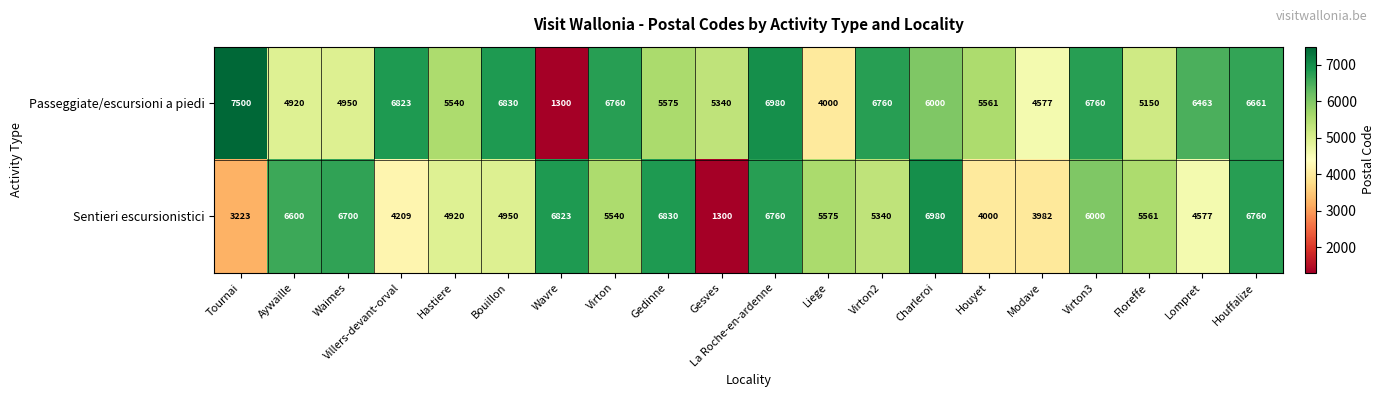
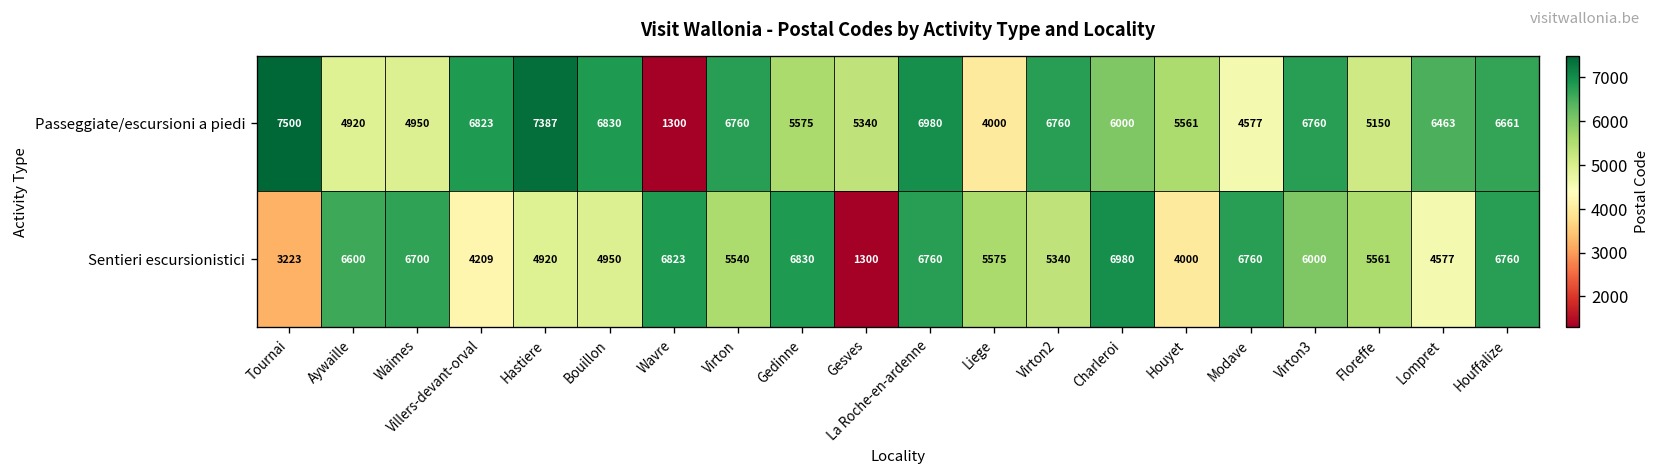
  {
    "Passeggiate/escursioni a piedi": {
      "Tournai": 7500,
      "Aywaille": 4920,
      "Waimes": 4950,
      "Villers-devant-orval": 6823,
-     "Hastiere": 5540,
+     "Hastiere": 7387,
      "Bouillon": 6830,
      "Wavre": 1300,
      "Virton": 6760,
      "Gedinne": 5575,
      "Gesves": 5340,
      "La Roche-en-ardenne": 6980,
      "Liege": 4000,
      "Virton2": 6760,
      "Charleroi": 6000,
      "Houyet": 5561,
      "Modave": 4577,
      "Virton3": 6760,
      "Floreffe": 5150,
      "Lompret": 6463,
      "Houffalize": 6661
    },
    "Sentieri escursionistici": {
      "Tournai": 3223,
      "Aywaille": 6600,
      "Waimes": 6700,
      "Villers-devant-orval": 4209,
      "Hastiere": 4920,
      "Bouillon": 4950,
      "Wavre": 6823,
      "Virton": 5540,
      "Gedinne": 6830,
      "Gesves": 1300,
      "La Roche-en-ardenne": 6760,
      "Liege": 5575,
      "Virton2": 5340,
      "Charleroi": 6980,
      "Houyet": 4000,
-     "Modave": 3982,
+     "Modave": 6760,
      "Virton3": 6000,
      "Floreffe": 5561,
      "Lompret": 4577,
      "Houffalize": 6760
    }
  }
